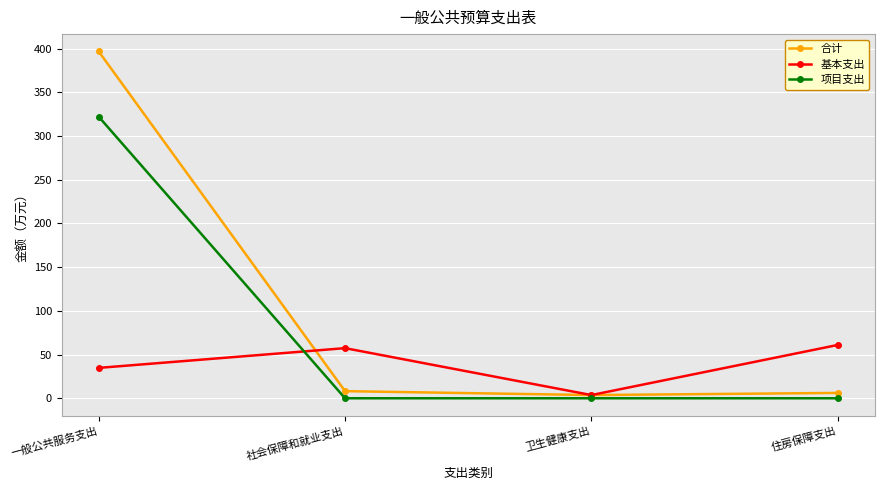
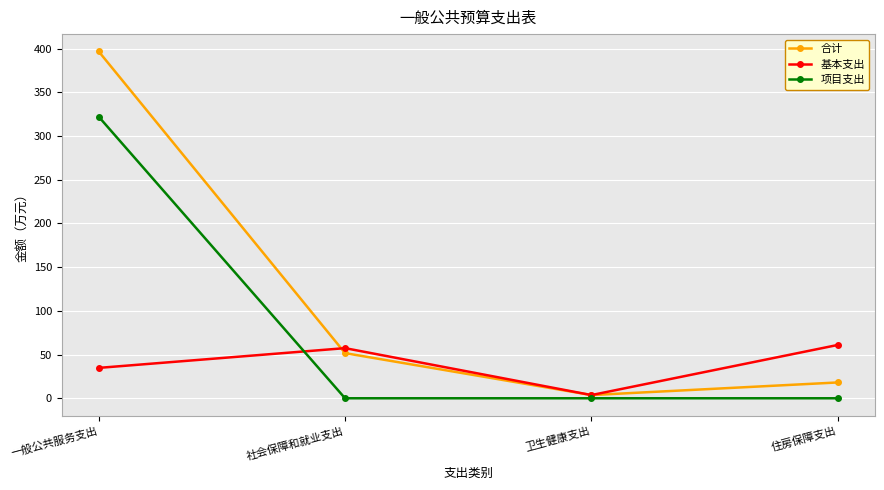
  {
    "合计": {
      "一般公共服务支出": 400,
-     "社会保障和就业支出": 10,
-     "住房保障支出": 10
+     "社会保障和就业支出": 50,
+     "住房保障支出": 20
    },
    "基本支出": {
      "一般公共服务支出": 30,
      "社会保障和就业支出": 60,
      "住房保障支出": 60
    },
    "项目支出": {
      "一般公共服务支出": 320,
      "社会保障和就业支出": 0,
      "卫生健康支出": 0,
      "住房保障支出": 0
    }
  }
